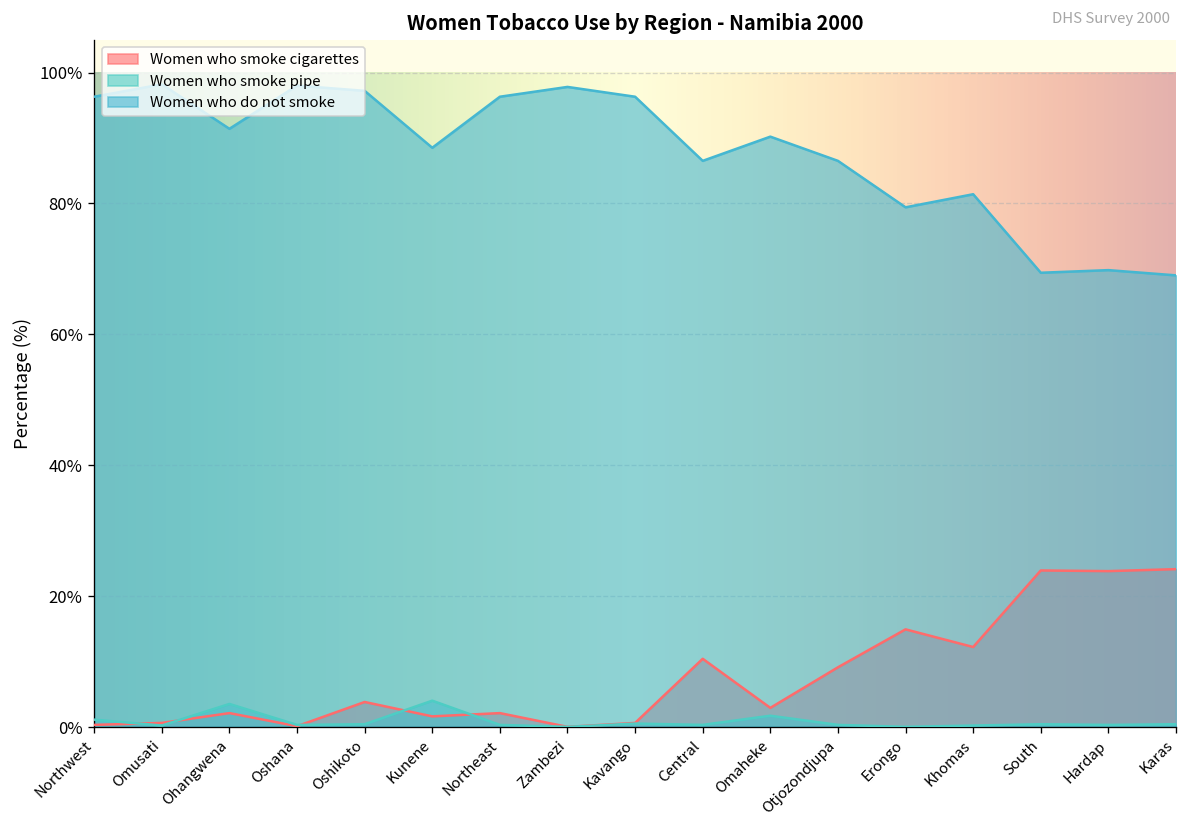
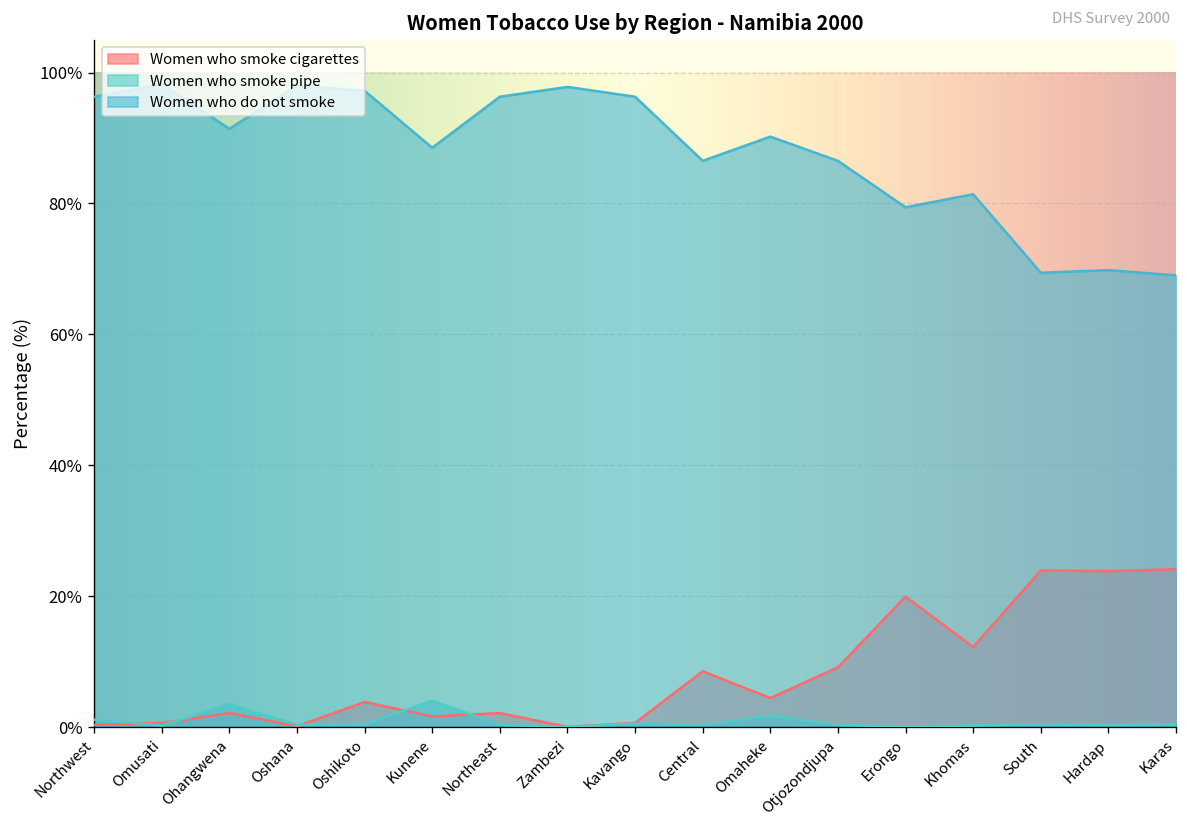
  {
    "Women who smoke cigarettes": {
      "Northwest": "0%",
      "Ohangwena": "2%",
      "Oshikoto": "4%",
      "Kunene": "2%",
      "Northeast": "2%",
-     "Central": "10%",
-     "Omaheke": "3%",
+     "Central": "9%",
+     "Omaheke": "4%",
      "Otjozondjupa": "9%",
-     "Erongo": "15%",
+     "Erongo": "20%",
      "Khomas": "12%",
      "South": "24%",
      "Hardap": "24%",
      "Karas": "24%"
    }
  }
